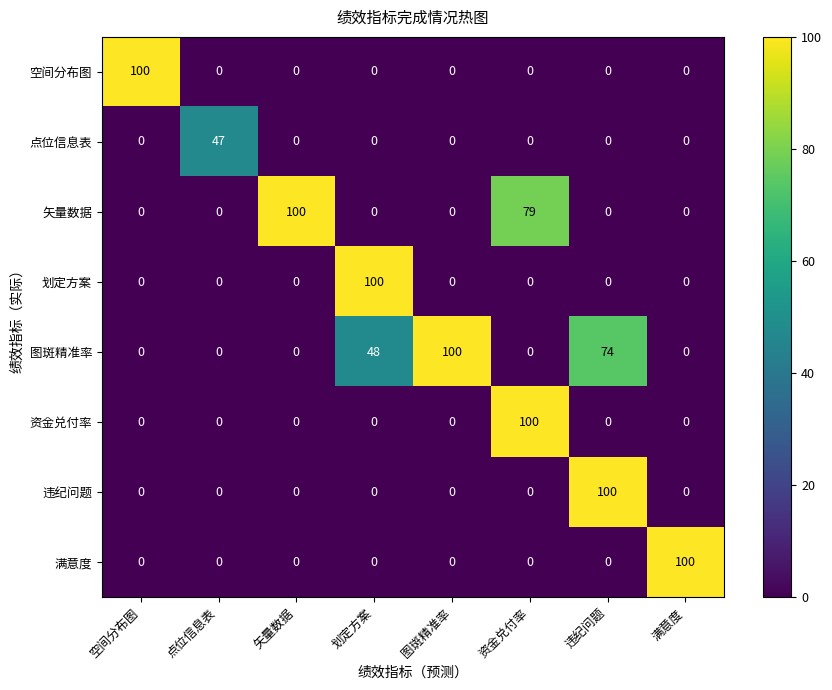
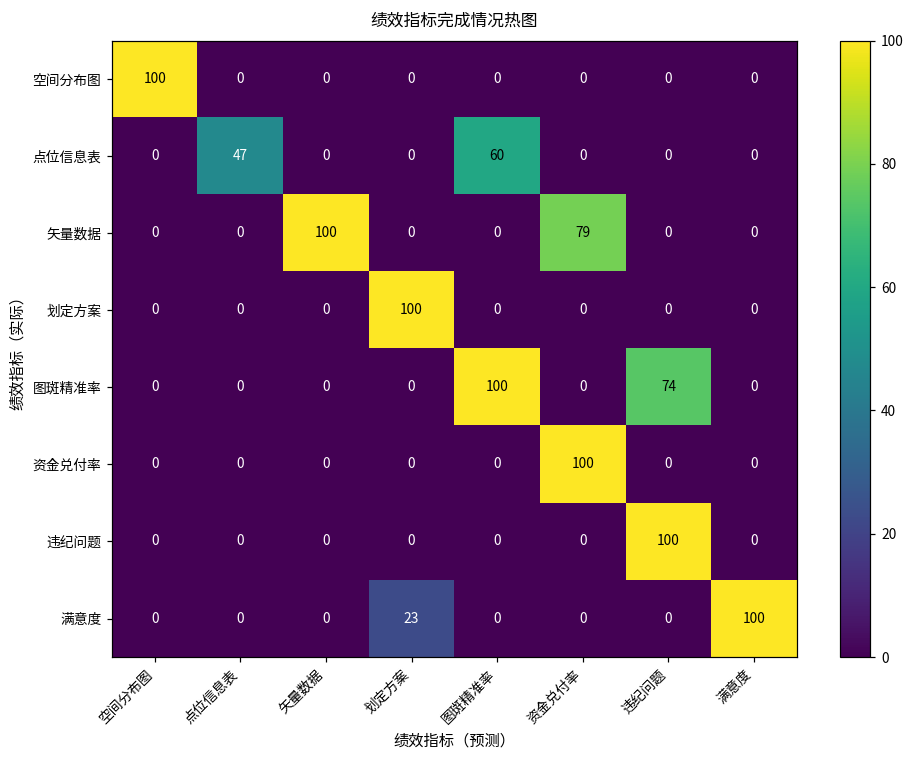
  {
    "空间分布图": {
      "空间分布图": 100,
      "点位信息表": 0,
      "矢量数据": 0,
      "划定方案": 0,
      "图斑精准率": 0,
      "资金兑付率": 0,
      "违纪问题": 0,
      "满意度": 0
    },
    "点位信息表": {
      "空间分布图": 0,
      "点位信息表": 47,
      "矢量数据": 0,
      "划定方案": 0,
-     "图斑精准率": 0,
+     "图斑精准率": 60,
      "资金兑付率": 0,
      "违纪问题": 0,
      "满意度": 0
    },
    "矢量数据": {
      "空间分布图": 0,
      "点位信息表": 0,
      "矢量数据": 100,
      "划定方案": 0,
      "图斑精准率": 0,
      "资金兑付率": 79,
      "违纪问题": 0,
      "满意度": 0
    },
    "划定方案": {
      "空间分布图": 0,
      "点位信息表": 0,
      "矢量数据": 0,
      "划定方案": 100,
      "图斑精准率": 0,
      "资金兑付率": 0,
      "违纪问题": 0,
      "满意度": 0
    },
    "图斑精准率": {
      "空间分布图": 0,
      "点位信息表": 0,
      "矢量数据": 0,
-     "划定方案": 48,
+     "划定方案": 0,
      "图斑精准率": 100,
      "资金兑付率": 0,
      "违纪问题": 74,
      "满意度": 0
    },
    "资金兑付率": {
      "空间分布图": 0,
      "点位信息表": 0,
      "矢量数据": 0,
      "划定方案": 0,
      "图斑精准率": 0,
      "资金兑付率": 100,
      "违纪问题": 0,
      "满意度": 0
    },
    "违纪问题": {
      "空间分布图": 0,
      "点位信息表": 0,
      "矢量数据": 0,
      "划定方案": 0,
      "图斑精准率": 0,
      "资金兑付率": 0,
      "违纪问题": 100,
      "满意度": 0
    },
    "满意度": {
      "空间分布图": 0,
      "点位信息表": 0,
      "矢量数据": 0,
-     "划定方案": 0,
+     "划定方案": 23,
      "图斑精准率": 0,
      "资金兑付率": 0,
      "违纪问题": 0,
      "满意度": 100
    }
  }
